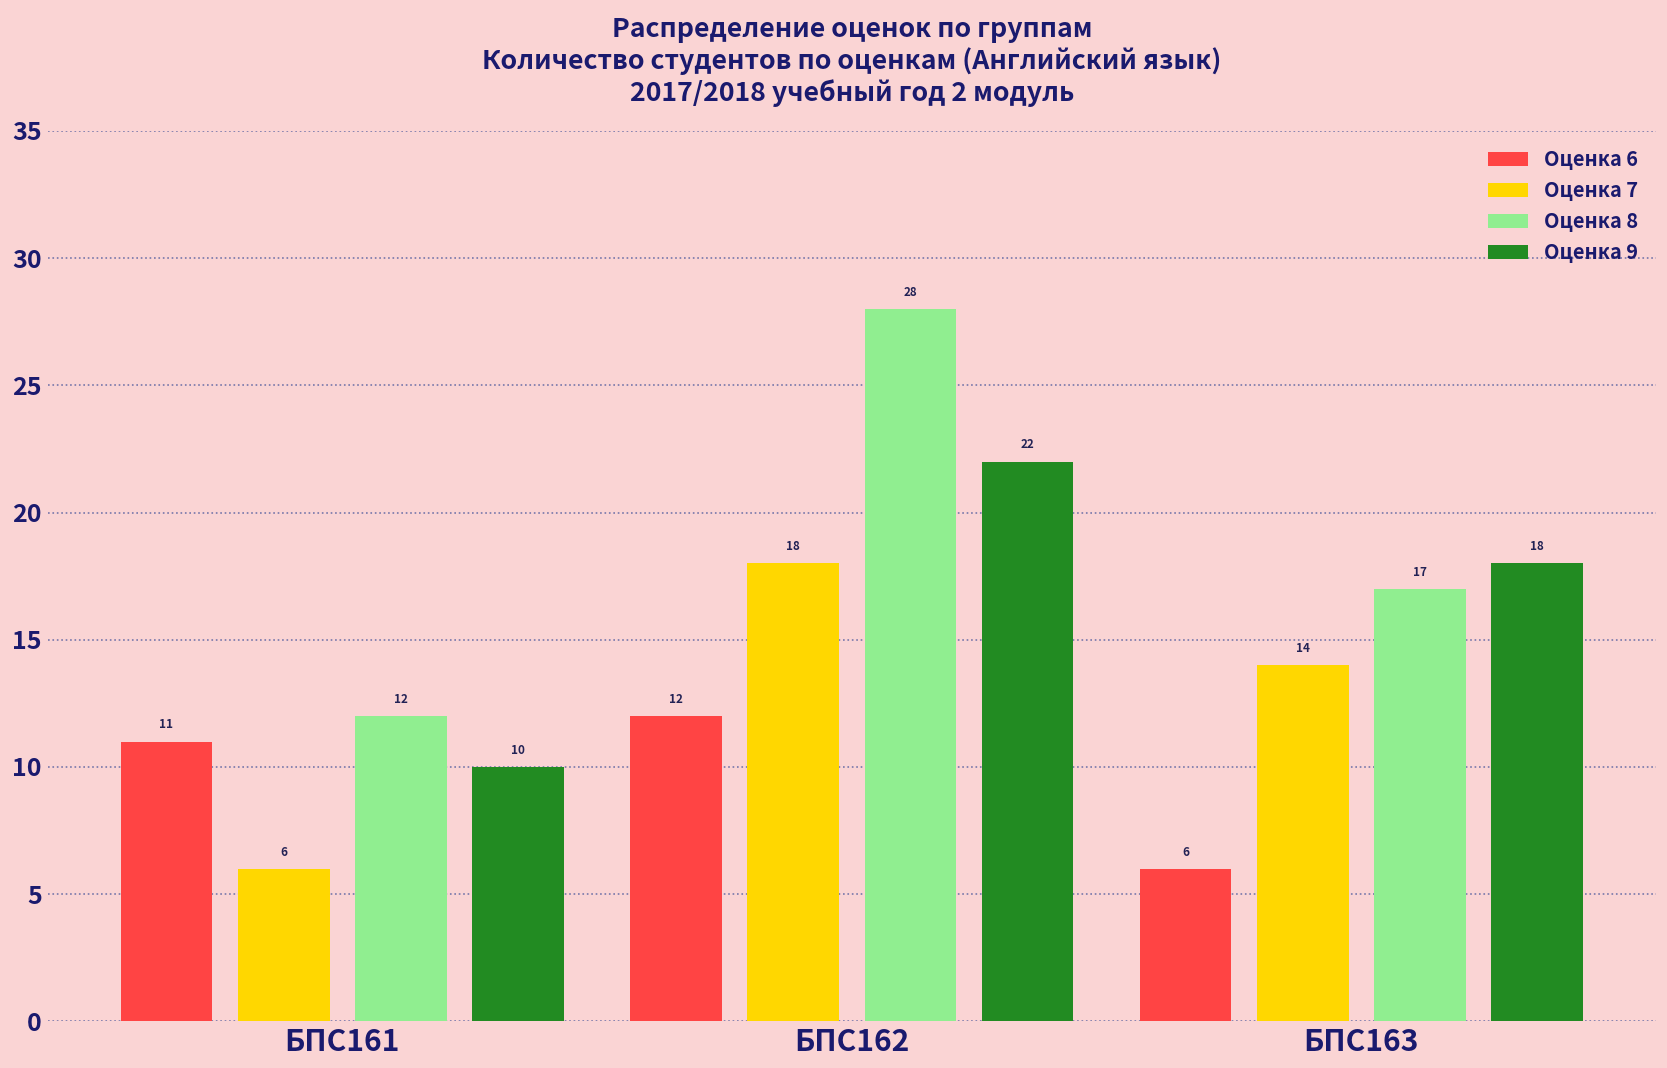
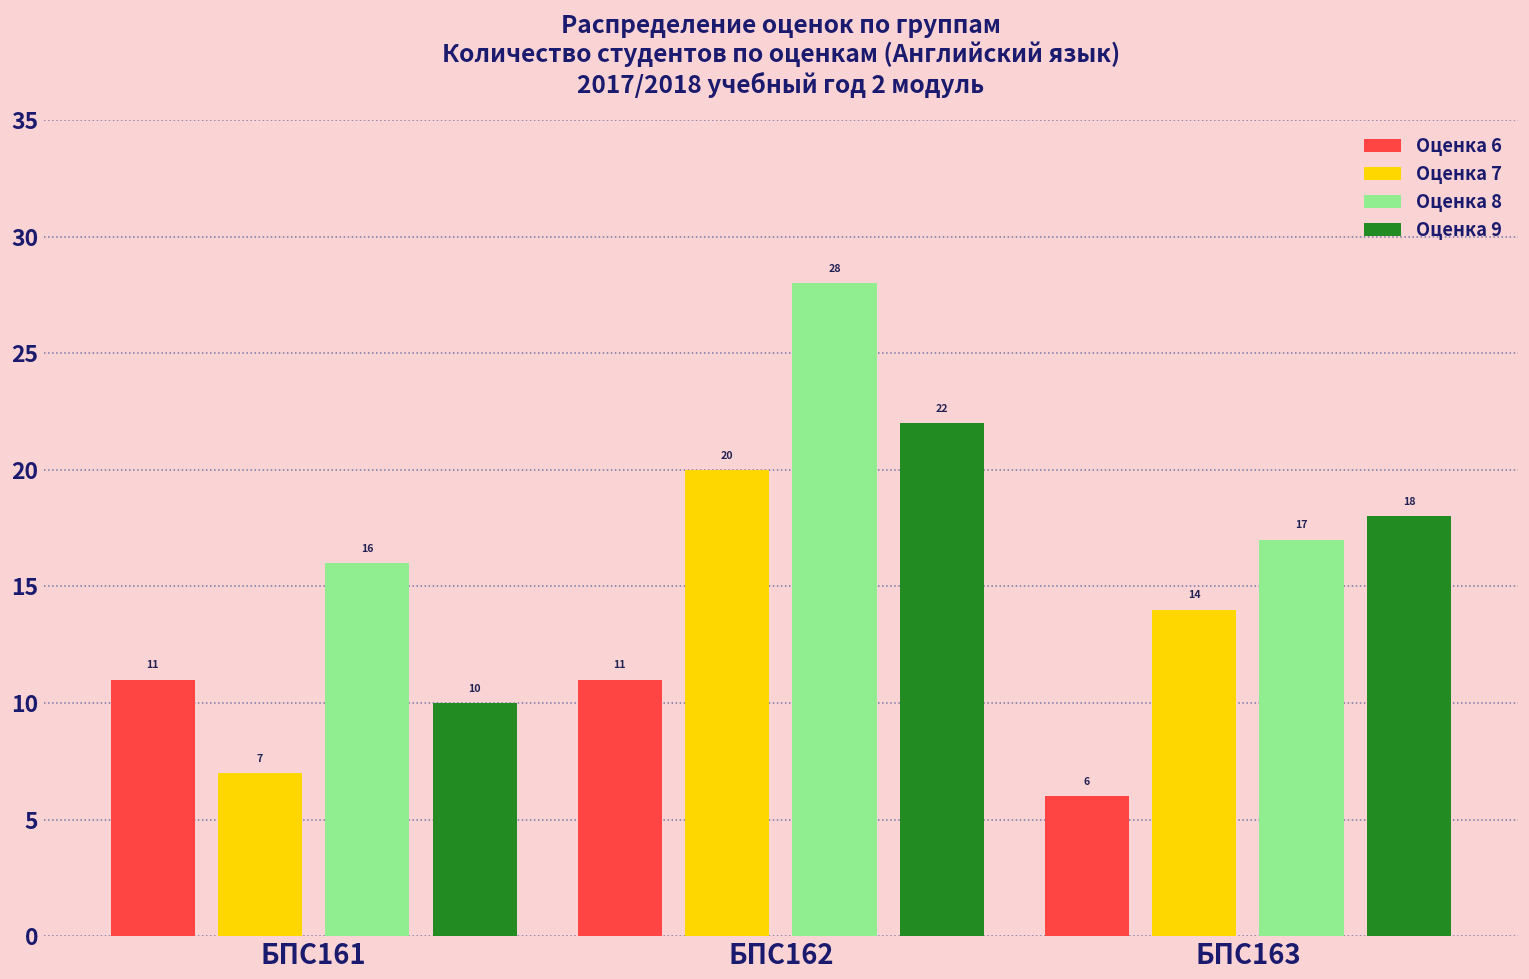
  {
    "Оценка 6": {
      "БПС161": 11,
-     "БПС162": 12,
+     "БПС162": 11,
      "БПС163": 6
    },
    "Оценка 7": {
-     "БПС161": 6,
-     "БПС162": 18,
+     "БПС161": 7,
+     "БПС162": 20,
      "БПС163": 14
    },
    "Оценка 8": {
-     "БПС161": 12,
+     "БПС161": 16,
      "БПС162": 28,
      "БПС163": 17
    },
    "Оценка 9": {
      "БПС161": 10,
      "БПС162": 22,
      "БПС163": 18
    }
  }
